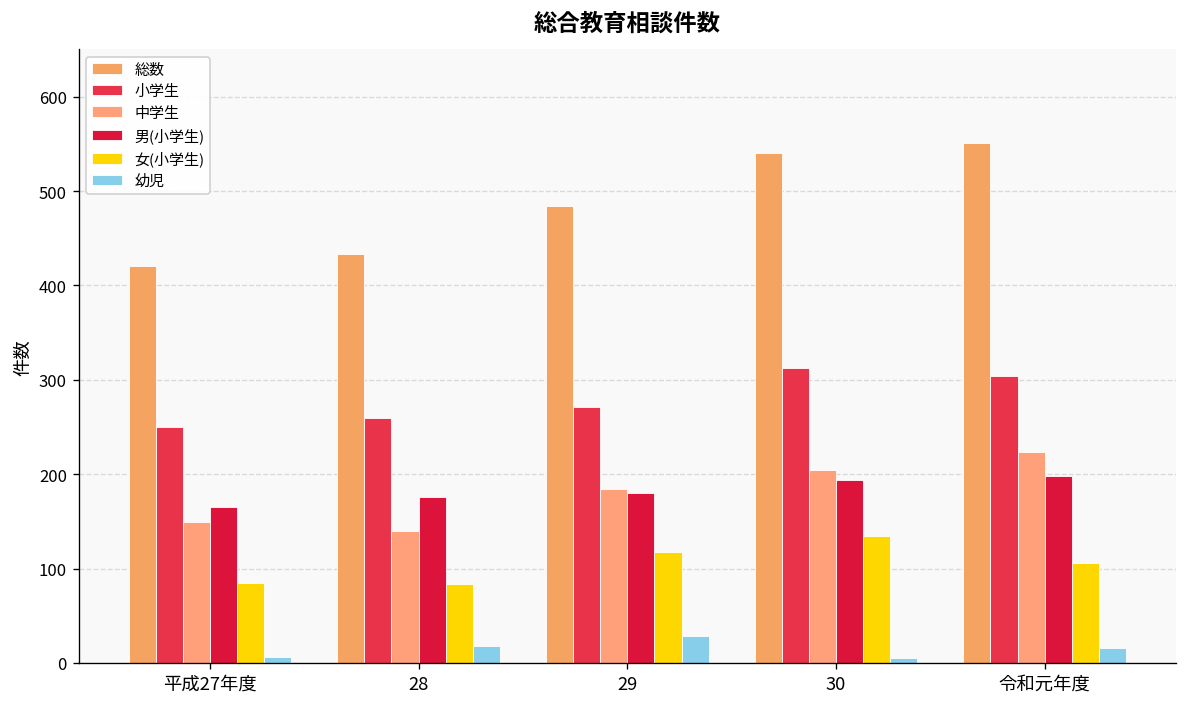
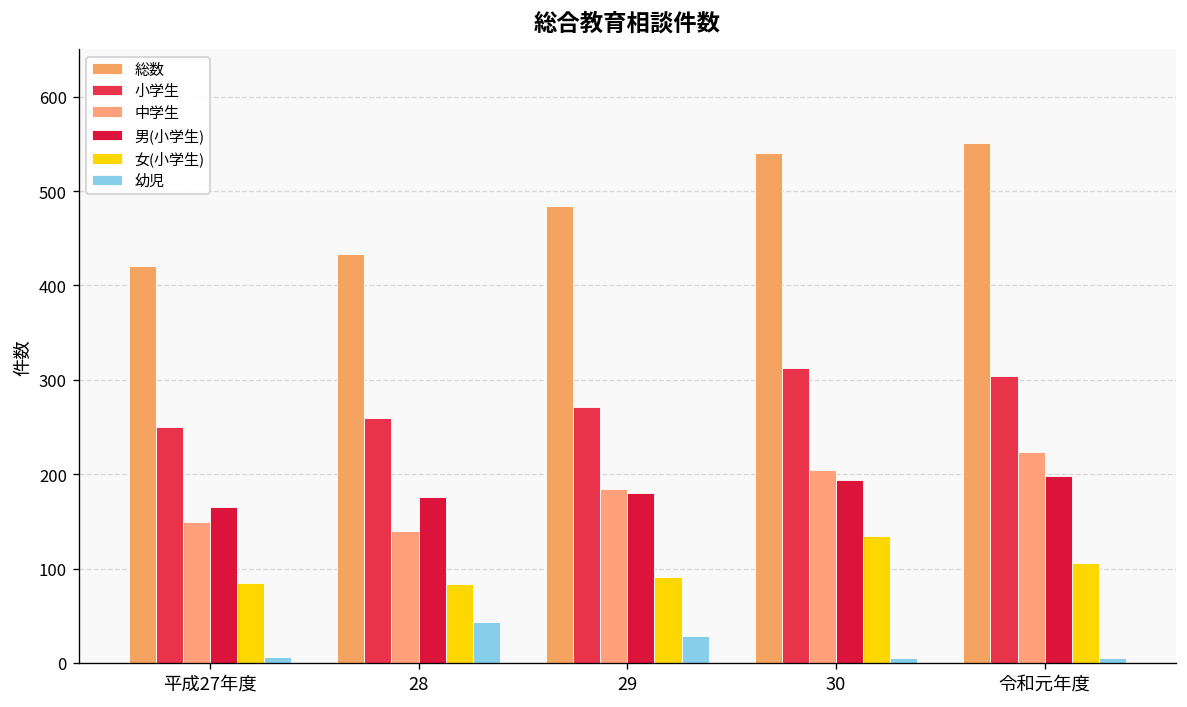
  {
    "女(小学生)": {
      "平成27年度": 90,
      "28": 80,
-     "29": 120,
+     "29": 90,
      "30": 130,
      "令和元年度": 110
    },
    "幼児": {
      "平成27年度": 10,
-     "28": 20,
+     "28": 40,
      "29": 30,
      "30": 10,
-     "令和元年度": 20
+     "令和元年度": 10
    }
  }
